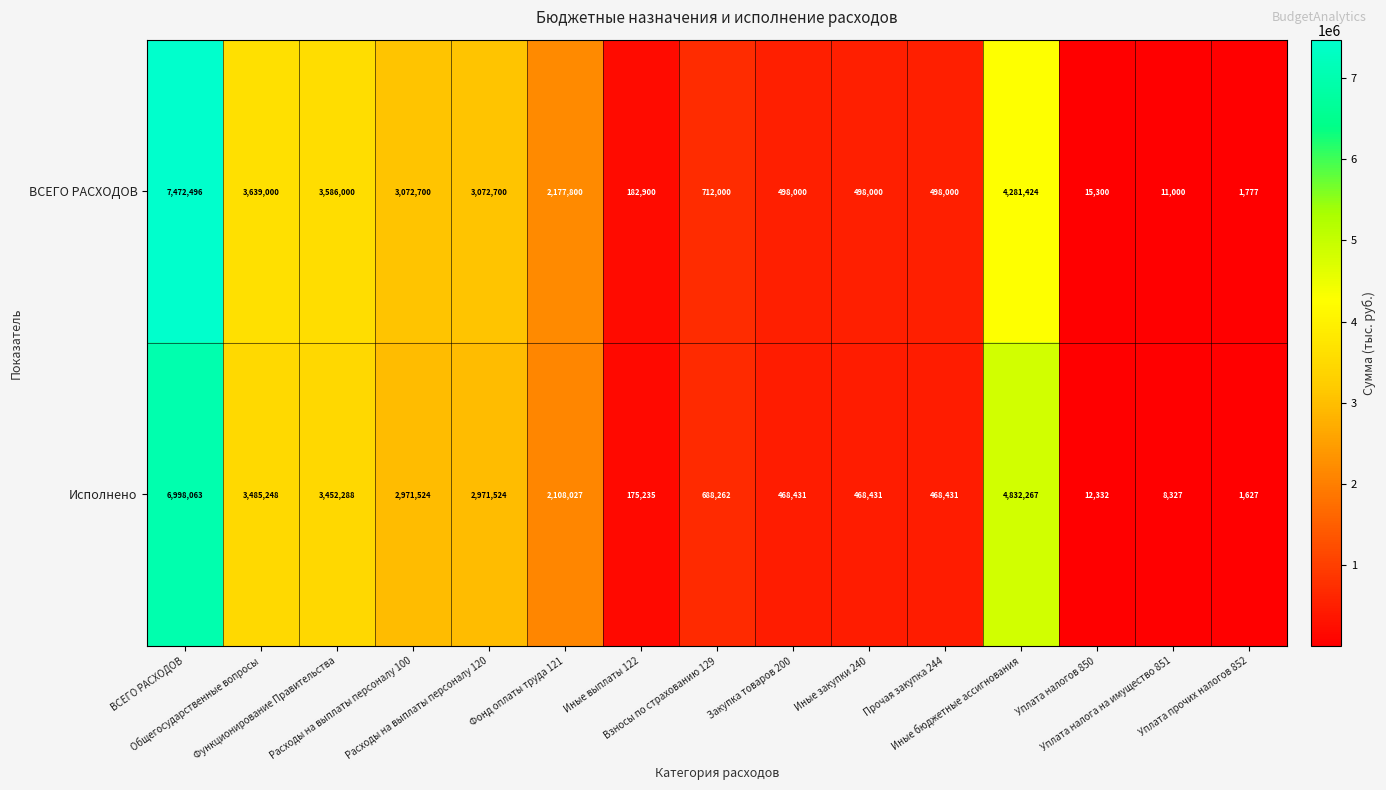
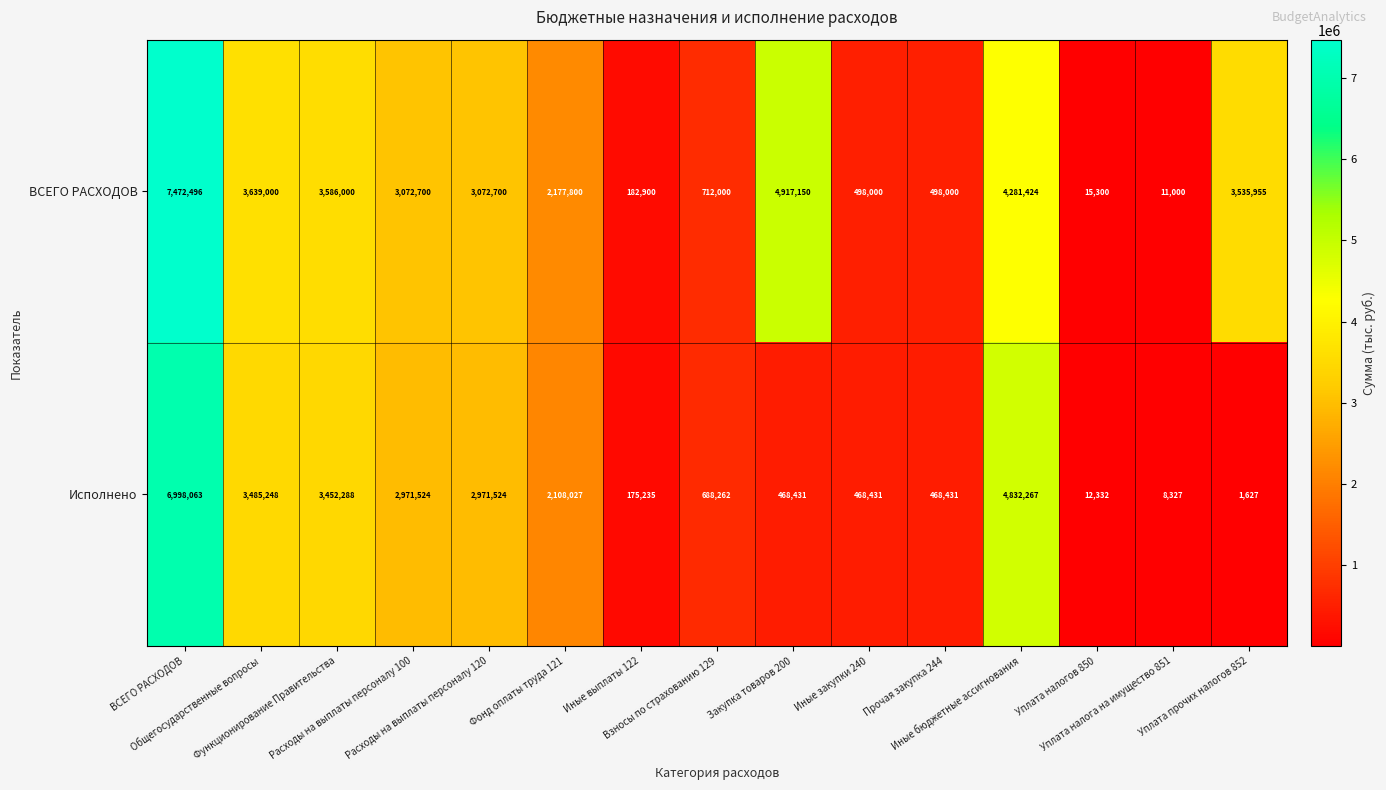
  {
    "ВСЕГО РАСХОДОВ": {
      "ВСЕГО РАСХОДОВ": "7,472,496",
      "Общегосударственные вопросы": "3,639,000",
      "Функционирование Правительства": "3,586,000",
      "Расходы на выплаты персоналу 100": "3,072,700",
      "Расходы на выплаты персоналу 120": "3,072,700",
      "Фонд оплаты труда 121": "2,177,800",
      "Иные выплаты 122": "182,900",
      "Взносы по страхованию 129": "712,000",
-     "Закупка товаров 200": "498,000",
+     "Закупка товаров 200": "4,917,150",
      "Иные закупки 240": "498,000",
      "Прочая закупка 244": "498,000",
      "Иные бюджетные ассигнования": "4,281,424",
      "Уплата налогов 850": "15,300",
      "Уплата налога на имущество 851": "11,000",
-     "Уплата прочих налогов 852": "1,777"
+     "Уплата прочих налогов 852": "3,535,955"
    },
    "Исполнено": {
      "ВСЕГО РАСХОДОВ": "6,998,063",
      "Общегосударственные вопросы": "3,485,248",
      "Функционирование Правительства": "3,452,288",
      "Расходы на выплаты персоналу 100": "2,971,524",
      "Расходы на выплаты персоналу 120": "2,971,524",
      "Фонд оплаты труда 121": "2,108,027",
      "Иные выплаты 122": "175,235",
      "Взносы по страхованию 129": "688,262",
      "Закупка товаров 200": "468,431",
      "Иные закупки 240": "468,431",
      "Прочая закупка 244": "468,431",
      "Иные бюджетные ассигнования": "4,832,267",
      "Уплата налогов 850": "12,332",
      "Уплата налога на имущество 851": "8,327",
      "Уплата прочих налогов 852": "1,627"
    }
  }
